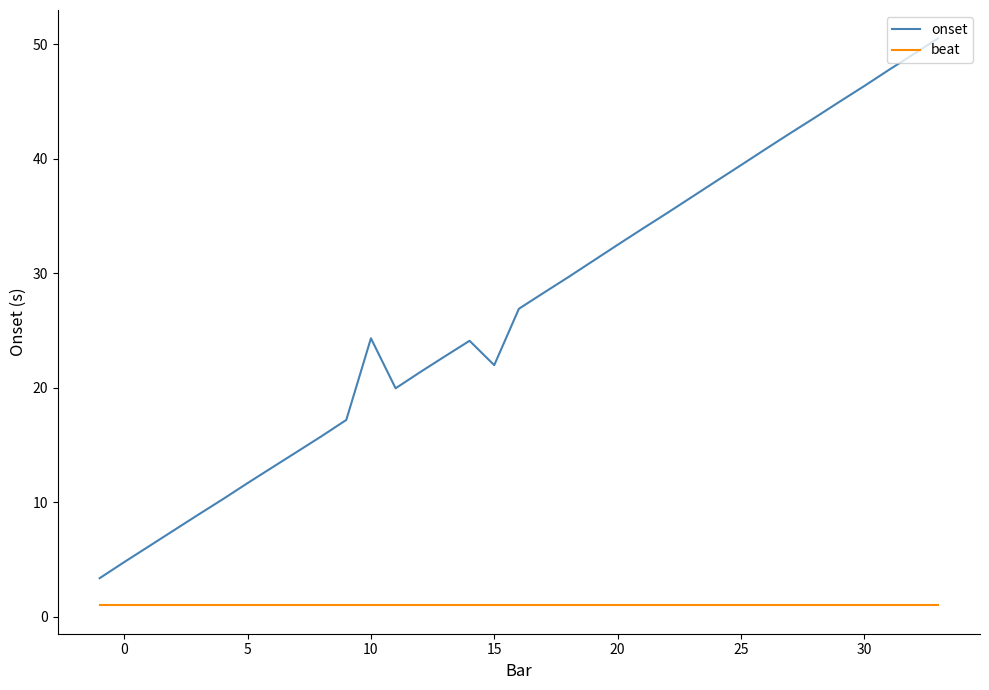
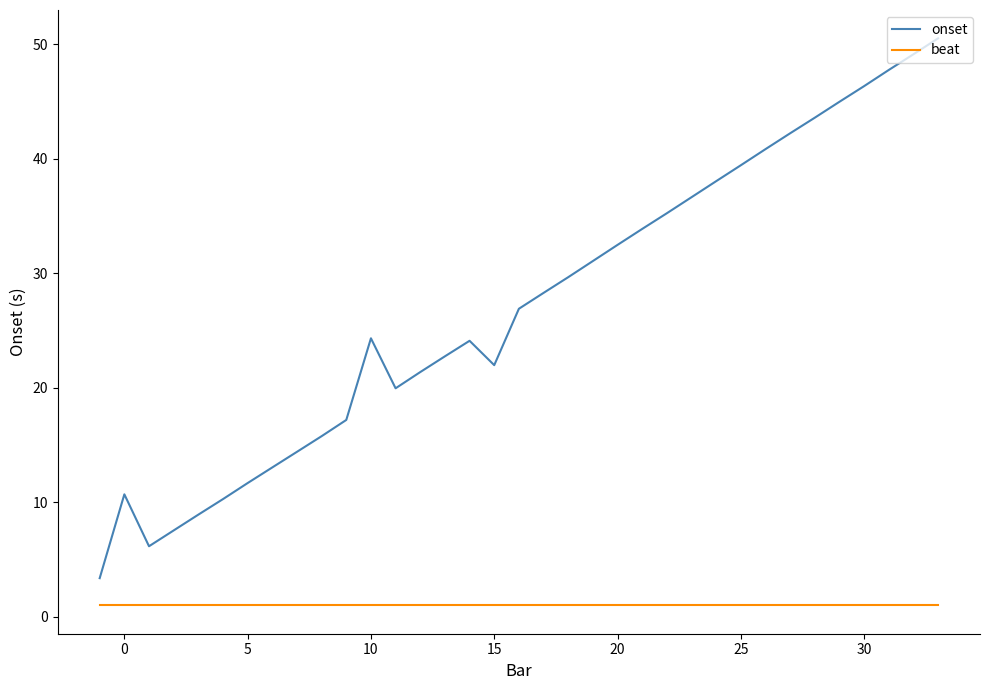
  {
    "onset": {
-     "0": 4.8,
+     "0": 10.7,
      "5": 11.7,
      "10": 24.3,
      "15": 22.0,
      "20": 32.5,
      "25": 39.4,
      "30": 46.3
    },
    "beat": {
      "0": 1.0,
      "5": 1.0,
      "10": 1.0,
      "15": 1.0,
      "20": 1.0,
      "25": 1.0,
      "30": 1.0
    }
  }
